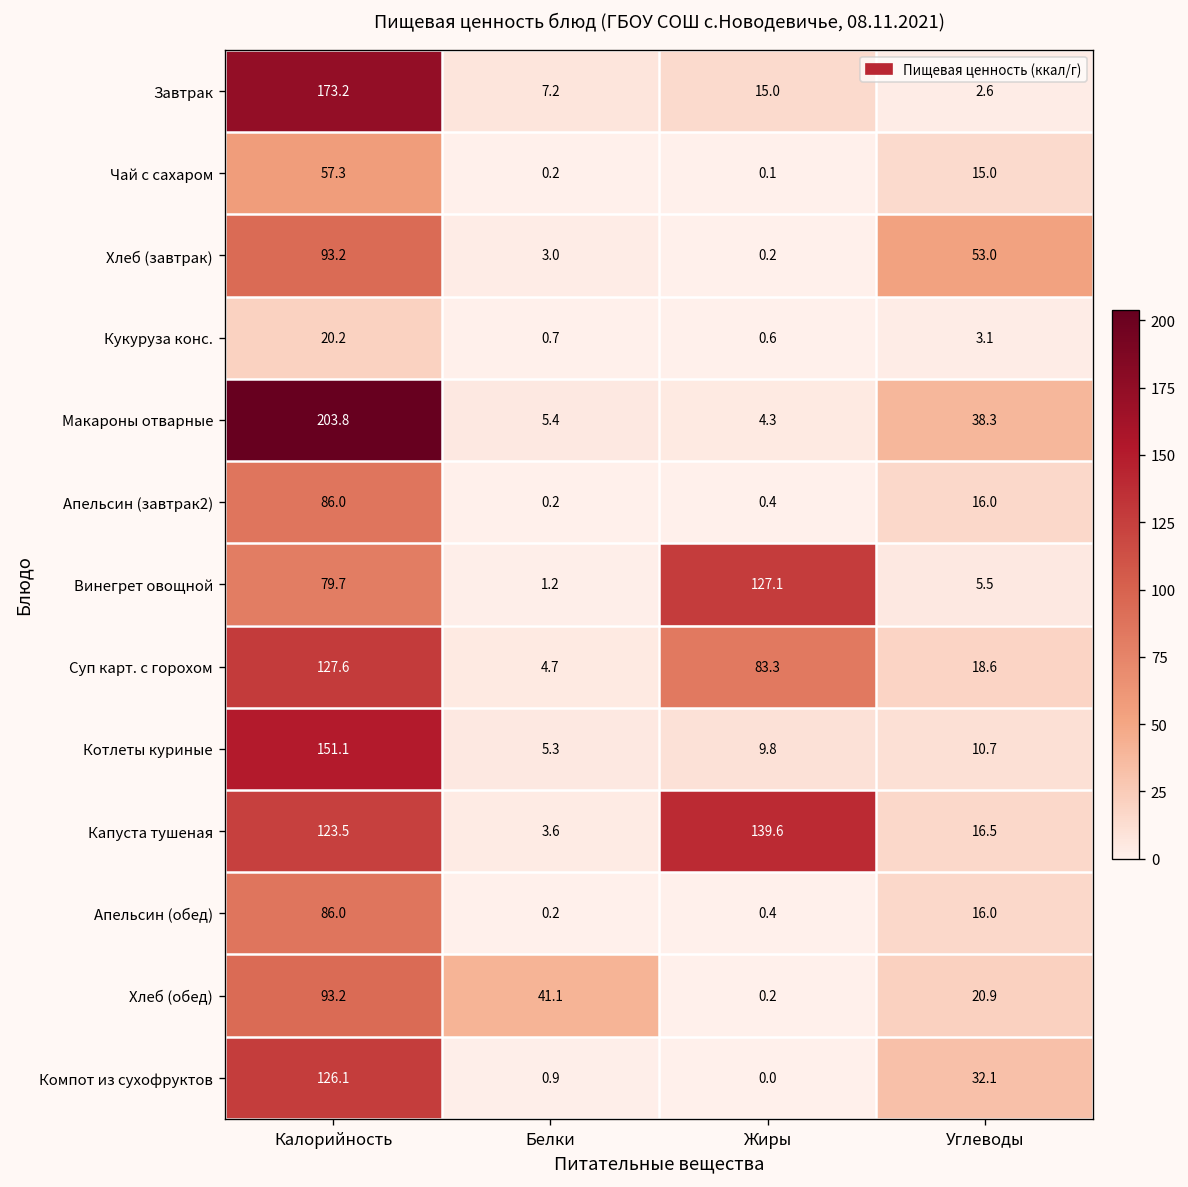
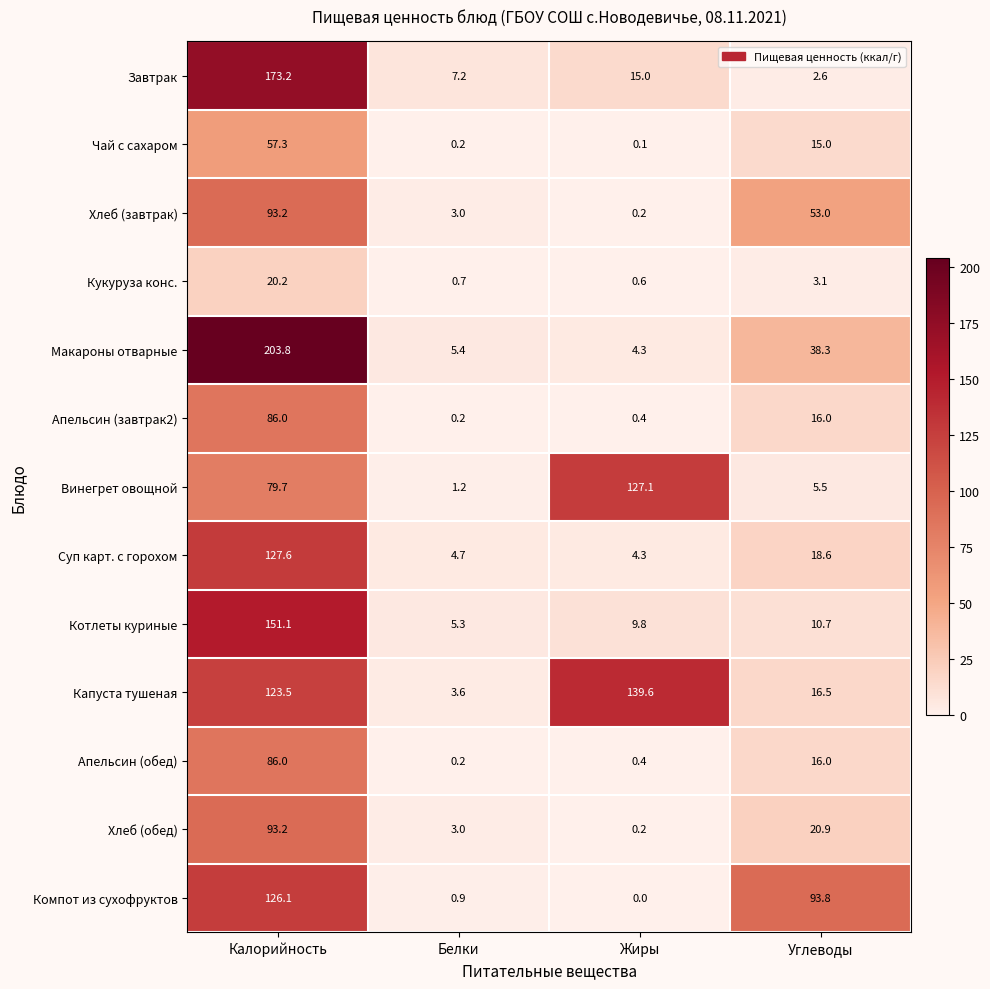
  {
    "Завтрак": {
      "Калорийность": 173.2,
      "Белки": 7.2,
      "Жиры": 15.0,
      "Углеводы": 2.6
    },
    "Чай с сахаром": {
      "Калорийность": 57.3,
      "Белки": 0.2,
      "Жиры": 0.1,
      "Углеводы": 15.0
    },
    "Хлеб (завтрак)": {
      "Калорийность": 93.2,
      "Белки": 3.0,
      "Жиры": 0.2,
      "Углеводы": 53.0
    },
    "Кукуруза конс.": {
      "Калорийность": 20.2,
      "Белки": 0.7,
      "Жиры": 0.6,
      "Углеводы": 3.1
    },
    "Макароны отварные": {
      "Калорийность": 203.8,
      "Белки": 5.4,
      "Жиры": 4.3,
      "Углеводы": 38.3
    },
    "Апельсин (завтрак2)": {
      "Калорийность": 86.0,
      "Белки": 0.2,
      "Жиры": 0.4,
      "Углеводы": 16.0
    },
    "Винегрет овощной": {
      "Калорийность": 79.7,
      "Белки": 1.2,
      "Жиры": 127.1,
      "Углеводы": 5.5
    },
    "Суп карт. с горохом": {
      "Калорийность": 127.6,
      "Белки": 4.7,
-     "Жиры": 83.3,
+     "Жиры": 4.3,
      "Углеводы": 18.6
    },
    "Котлеты куриные": {
      "Калорийность": 151.1,
      "Белки": 5.3,
      "Жиры": 9.8,
      "Углеводы": 10.7
    },
    "Капуста тушеная": {
      "Калорийность": 123.5,
      "Белки": 3.6,
      "Жиры": 139.6,
      "Углеводы": 16.5
    },
    "Апельсин (обед)": {
      "Калорийность": 86.0,
      "Белки": 0.2,
      "Жиры": 0.4,
      "Углеводы": 16.0
    },
    "Хлеб (обед)": {
      "Калорийность": 93.2,
-     "Белки": 41.1,
+     "Белки": 3.0,
      "Жиры": 0.2,
      "Углеводы": 20.9
    },
    "Компот из сухофруктов": {
      "Калорийность": 126.1,
      "Белки": 0.9,
      "Жиры": 0.0,
-     "Углеводы": 32.1
+     "Углеводы": 93.8
    }
  }
